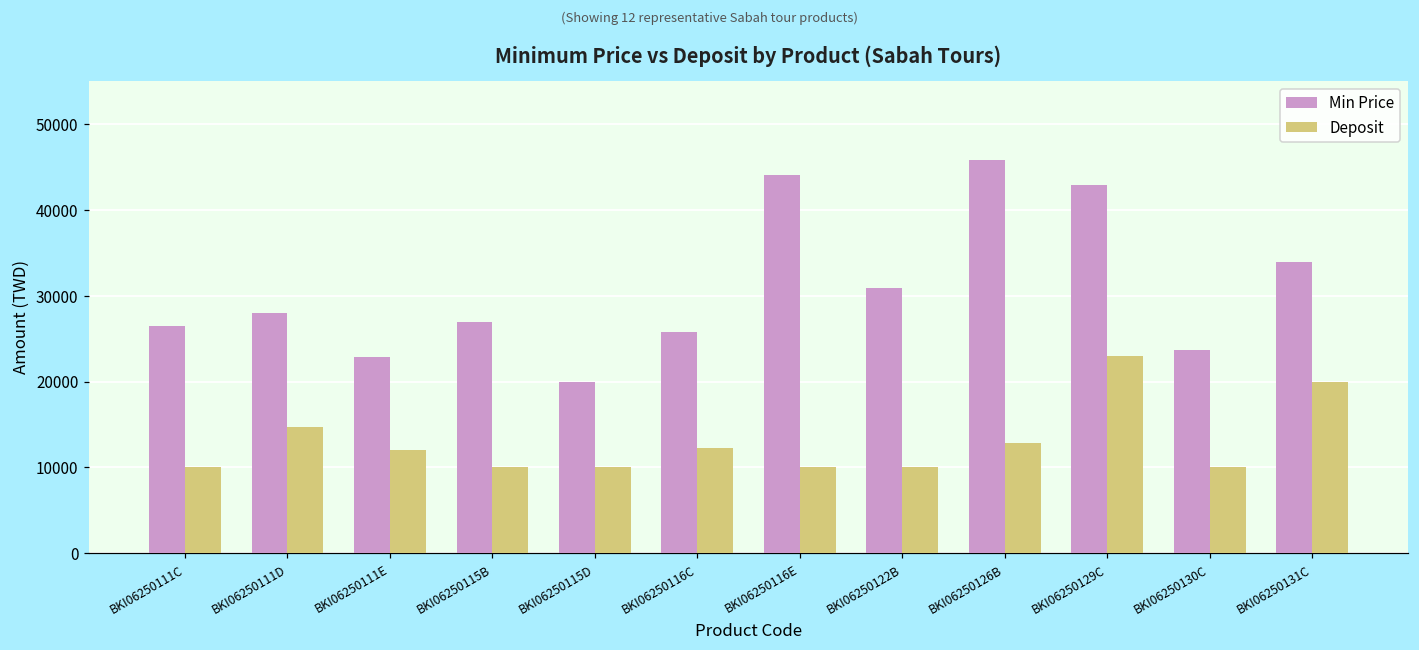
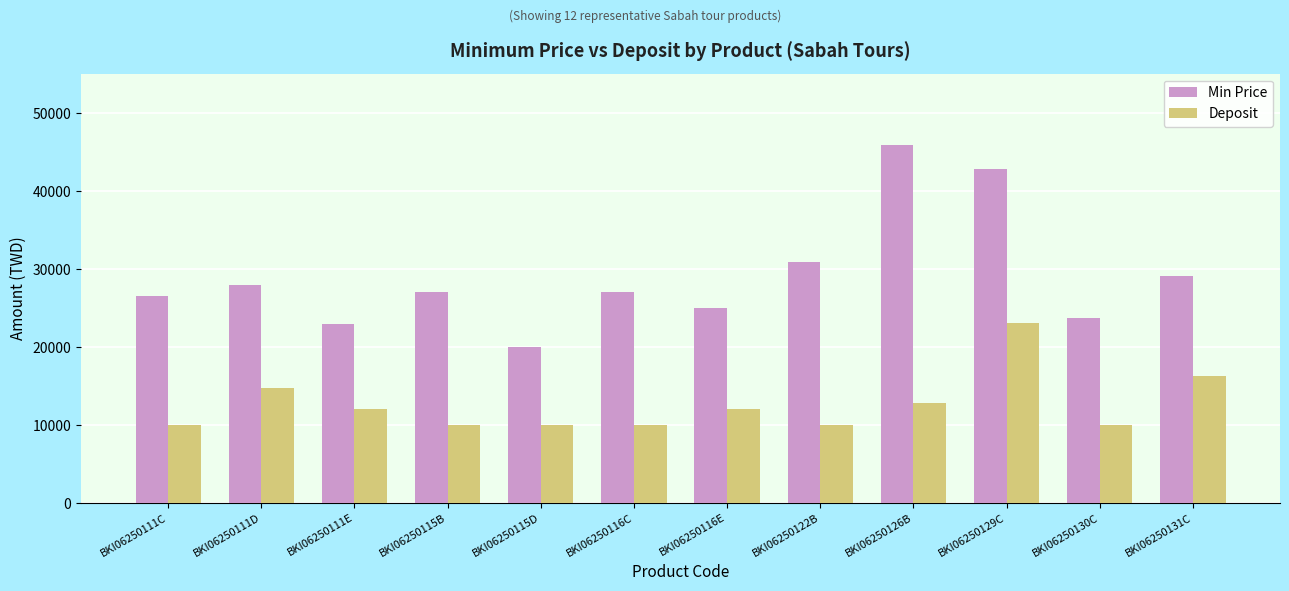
  {
    "Min Price": {
      "BKI06250111C": 27000,
      "BKI06250111D": 28000,
      "BKI06250111E": 23000,
      "BKI06250115B": 27000,
      "BKI06250115D": 20000,
-     "BKI06250116C": 26000,
-     "BKI06250116E": 44000,
+     "BKI06250116C": 27000,
+     "BKI06250116E": 25000,
      "BKI06250122B": 31000,
      "BKI06250126B": 46000,
      "BKI06250129C": 43000,
      "BKI06250130C": 24000,
-     "BKI06250131C": 34000
+     "BKI06250131C": 29000
    },
    "Deposit": {
      "BKI06250111C": 10000,
      "BKI06250111D": 15000,
      "BKI06250111E": 12000,
      "BKI06250115B": 10000,
      "BKI06250115D": 10000,
-     "BKI06250116C": 12000,
-     "BKI06250116E": 10000,
+     "BKI06250116C": 10000,
+     "BKI06250116E": 12000,
      "BKI06250122B": 10000,
      "BKI06250126B": 13000,
      "BKI06250129C": 23000,
      "BKI06250130C": 10000,
-     "BKI06250131C": 20000
+     "BKI06250131C": 16000
    }
  }
